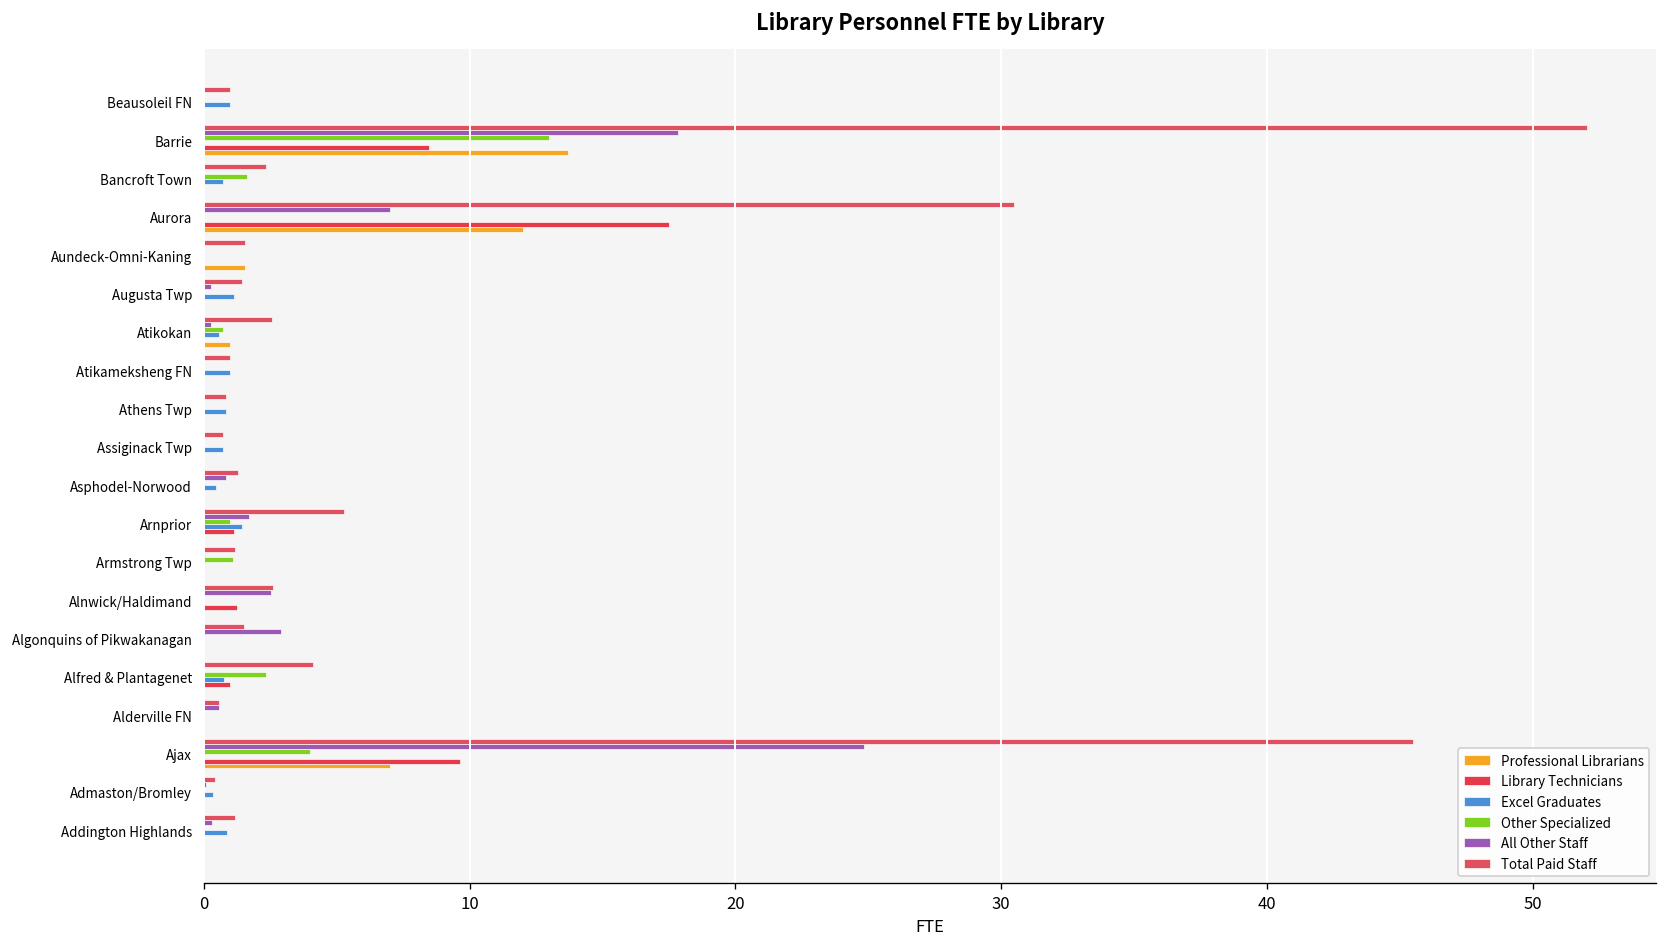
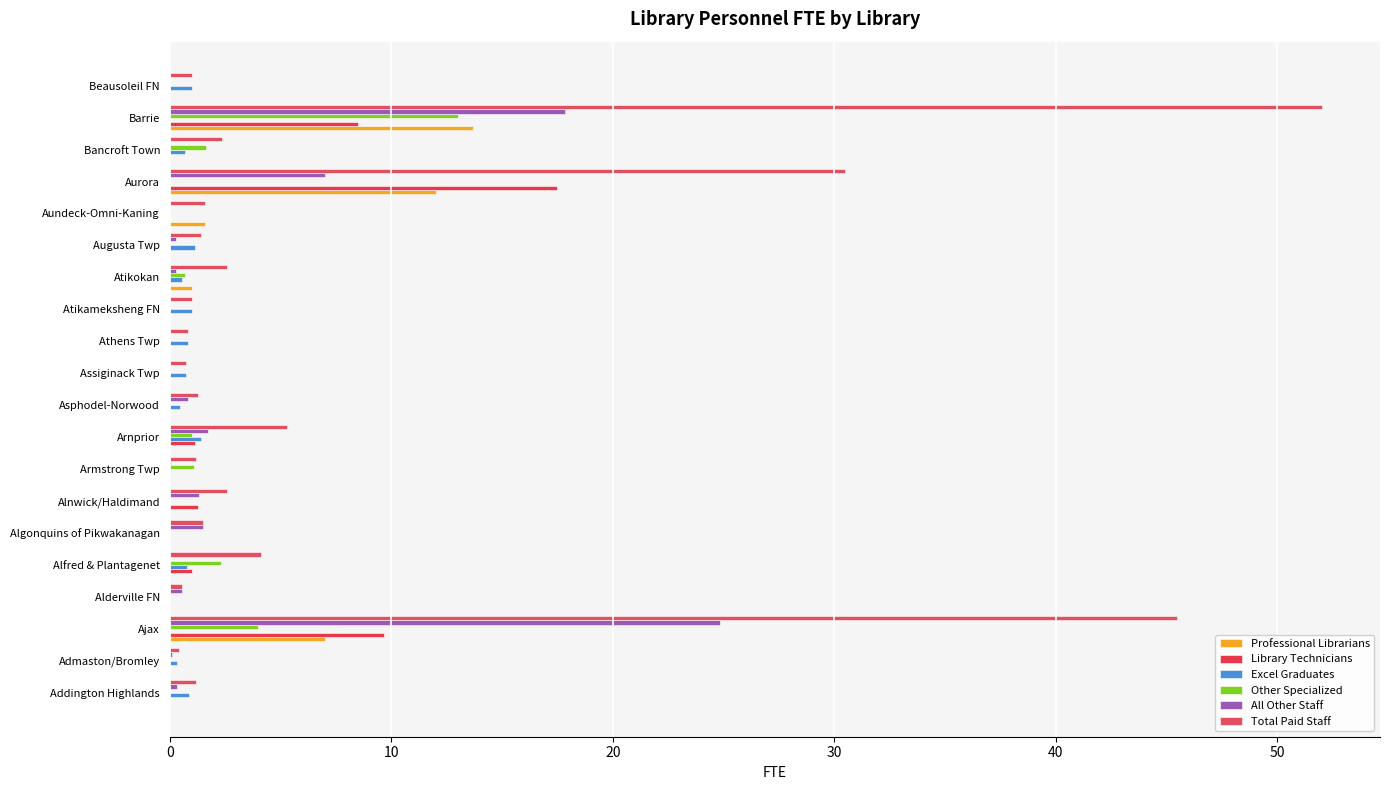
  {
    "Professional Librarians": {
      "Beausoleil FN": 0.0,
      "Barrie": 13.7,
      "Bancroft Town": 0.0,
      "Aurora": 12.0,
      "Aundeck-Omni-Kaning": 1.6,
      "Augusta Twp": 0.0,
      "Atikokan": 1.0,
      "Atikameksheng FN": 0.0,
      "Athens Twp": 0.0,
      "Assiginack Twp": 0.0,
      "Asphodel-Norwood": 0.0,
      "Arnprior": 0.0,
      "Armstrong Twp": 0.0,
      "Alnwick/Haldimand": 0.0,
      "Algonquins of Pikwakanagan": 0.0,
      "Alfred & Plantagenet": 0.0,
      "Alderville FN": 0.0,
      "Ajax": 7.0,
      "Admaston/Bromley": 0.0,
      "Addington Highlands": 0.0
    },
    "Excel Graduates": {
      "Beausoleil FN": 1.0,
      "Barrie": 0.0,
      "Bancroft Town": 0.7,
      "Aurora": 0.0,
      "Aundeck-Omni-Kaning": 0.0,
      "Augusta Twp": 1.1,
      "Atikokan": 0.6,
      "Atikameksheng FN": 1.0,
      "Athens Twp": 0.8,
      "Assiginack Twp": 0.7,
      "Asphodel-Norwood": 0.5,
      "Arnprior": 1.4,
      "Armstrong Twp": 0.0,
      "Alnwick/Haldimand": 0.0,
      "Algonquins of Pikwakanagan": 0.0,
      "Alfred & Plantagenet": 0.8,
      "Alderville FN": 0.0,
      "Ajax": 0.0,
      "Admaston/Bromley": 0.3,
      "Addington Highlands": 0.9
    },
    "Other Specialized": {
      "Beausoleil FN": 0.0,
      "Barrie": 13.0,
      "Bancroft Town": 1.6,
      "Aurora": 0.0,
      "Aundeck-Omni-Kaning": 0.0,
      "Augusta Twp": 0.0,
      "Atikokan": 0.7,
      "Atikameksheng FN": 0.0,
      "Athens Twp": 0.0,
      "Assiginack Twp": 0.0,
      "Asphodel-Norwood": 0.0,
      "Arnprior": 1.0,
      "Armstrong Twp": 1.1,
      "Alnwick/Haldimand": 0.0,
      "Algonquins of Pikwakanagan": 0.0,
      "Alfred & Plantagenet": 2.3,
      "Alderville FN": 0.0,
      "Ajax": 4.0,
      "Admaston/Bromley": 0.0,
      "Addington Highlands": 0.0
    },
    "All Other Staff": {
      "Beausoleil FN": 0.0,
      "Barrie": 17.9,
      "Bancroft Town": 0.0,
      "Aurora": 7.0,
      "Aundeck-Omni-Kaning": 0.0,
      "Augusta Twp": 0.3,
      "Atikokan": 0.3,
      "Atikameksheng FN": 0.0,
      "Athens Twp": 0.0,
      "Assiginack Twp": 0.0,
      "Asphodel-Norwood": 0.8,
      "Arnprior": 1.7,
-     "Alnwick/Haldimand": 2.6,
-     "Algonquins of Pikwakanagan": 2.9,
+     "Alnwick/Haldimand": 1.3,
+     "Algonquins of Pikwakanagan": 1.5,
      "Alfred & Plantagenet": 0.0,
      "Alderville FN": 0.6,
      "Ajax": 24.8,
      "Addington Highlands": 0.3
    }
  }
